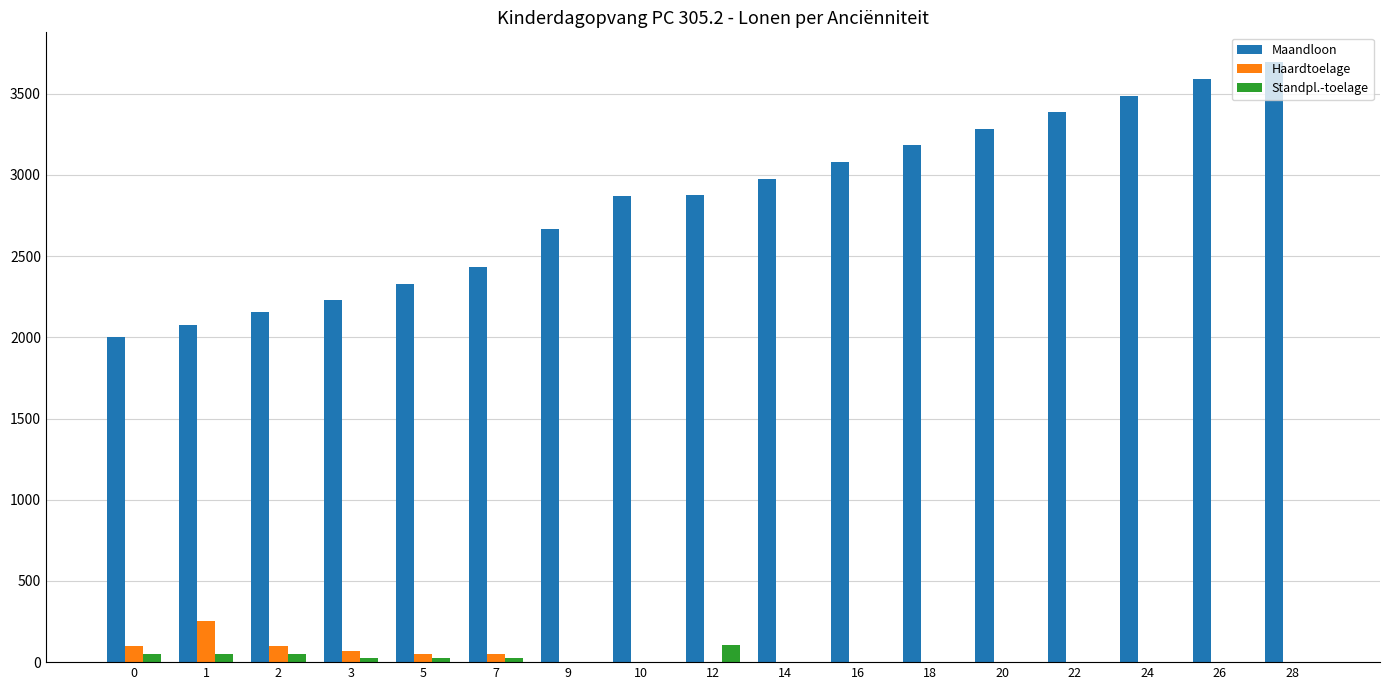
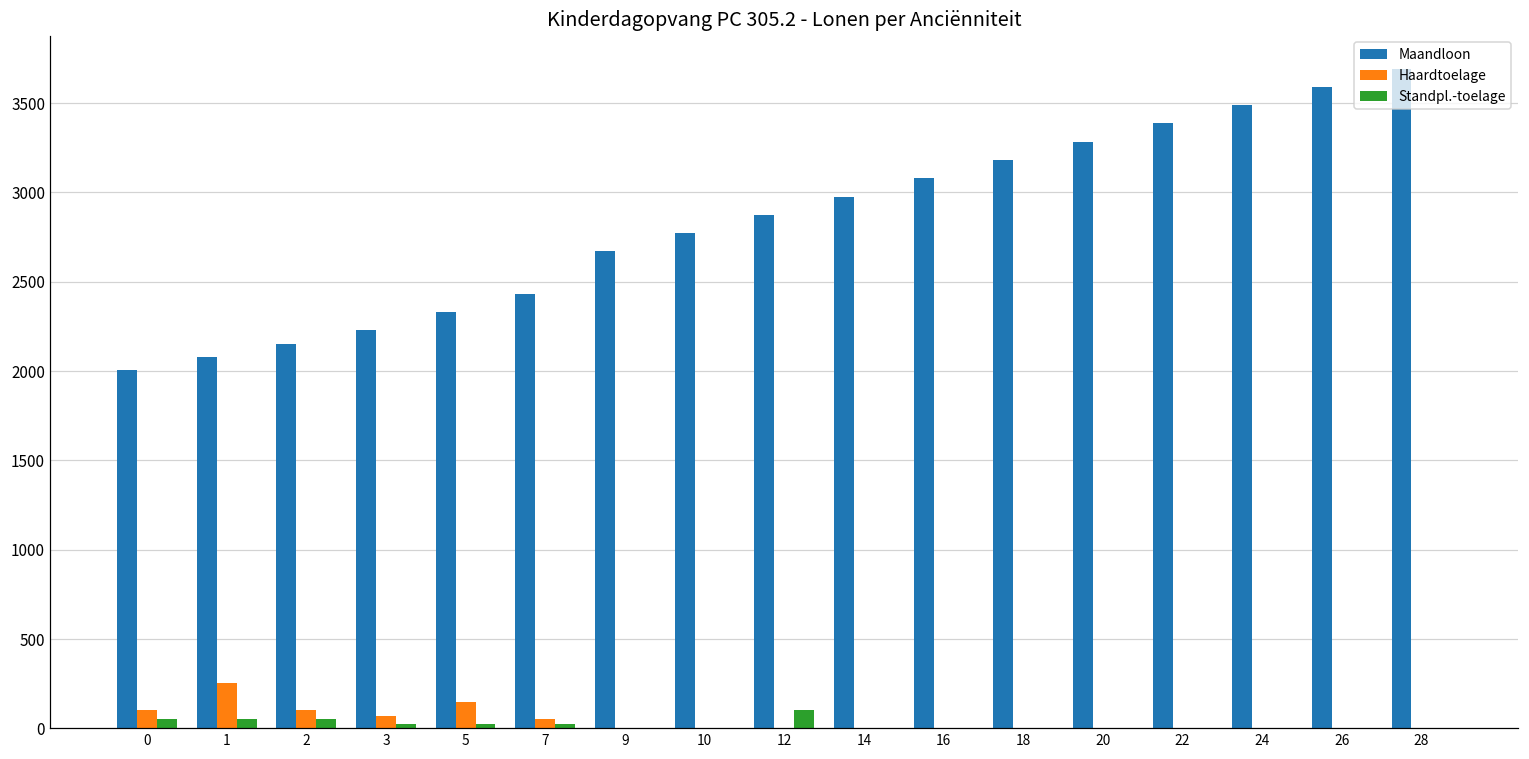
  {
    "Maandloon": {
      "0": 2000,
      "1": 2080,
      "2": 2150,
      "3": 2230,
      "5": 2330,
      "7": 2430,
      "9": 2670,
-     "10": 2870,
+     "10": 2770,
      "12": 2870,
      "14": 2980,
      "16": 3080,
      "18": 3180,
      "20": 3280,
      "22": 3390,
      "24": 3490,
      "26": 3590
    },
    "Haardtoelage": {
      "0": 100,
      "1": 260,
      "2": 100,
      "3": 70,
-     "5": 50,
+     "5": 150,
      "7": 50,
      "9": 0,
      "10": 0,
      "12": 0,
      "14": 0,
      "16": 0,
      "18": 0,
      "20": 0,
      "22": 0,
      "24": 0,
      "26": 0,
      "28": 0
    },
    "Standpl.-toelage": {
      "0": 50,
      "1": 50,
      "2": 50,
      "3": 30,
      "5": 30,
      "7": 30,
      "9": 0,
      "10": 0,
      "12": 100,
      "14": 0,
      "16": 0,
      "18": 0,
      "20": 0,
      "22": 0,
      "24": 0,
      "26": 0,
      "28": 0
    }
  }
